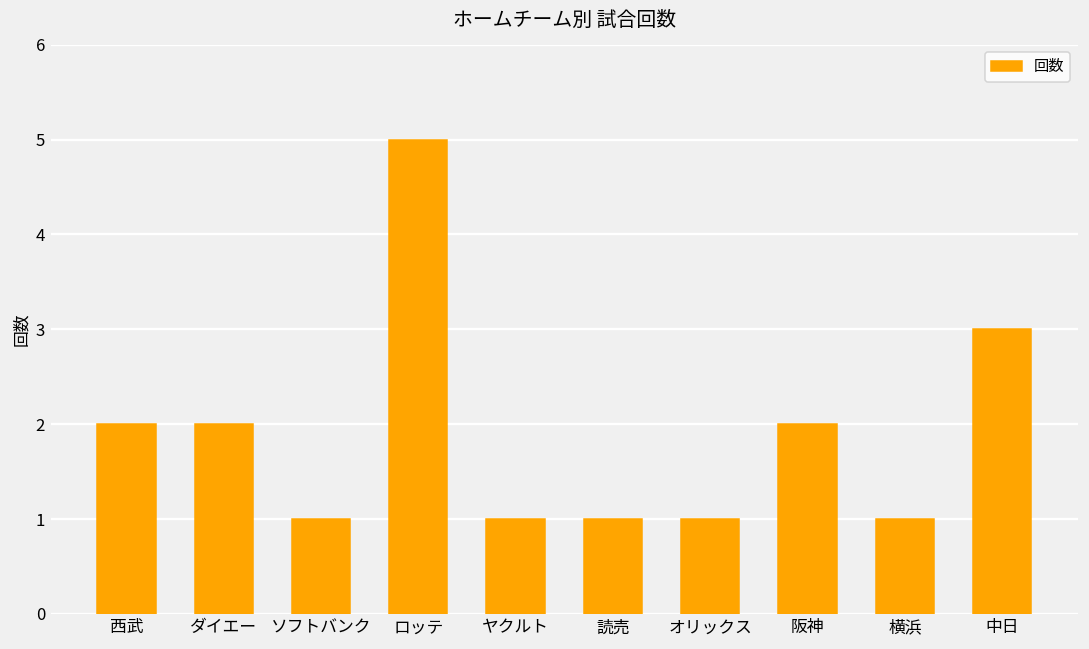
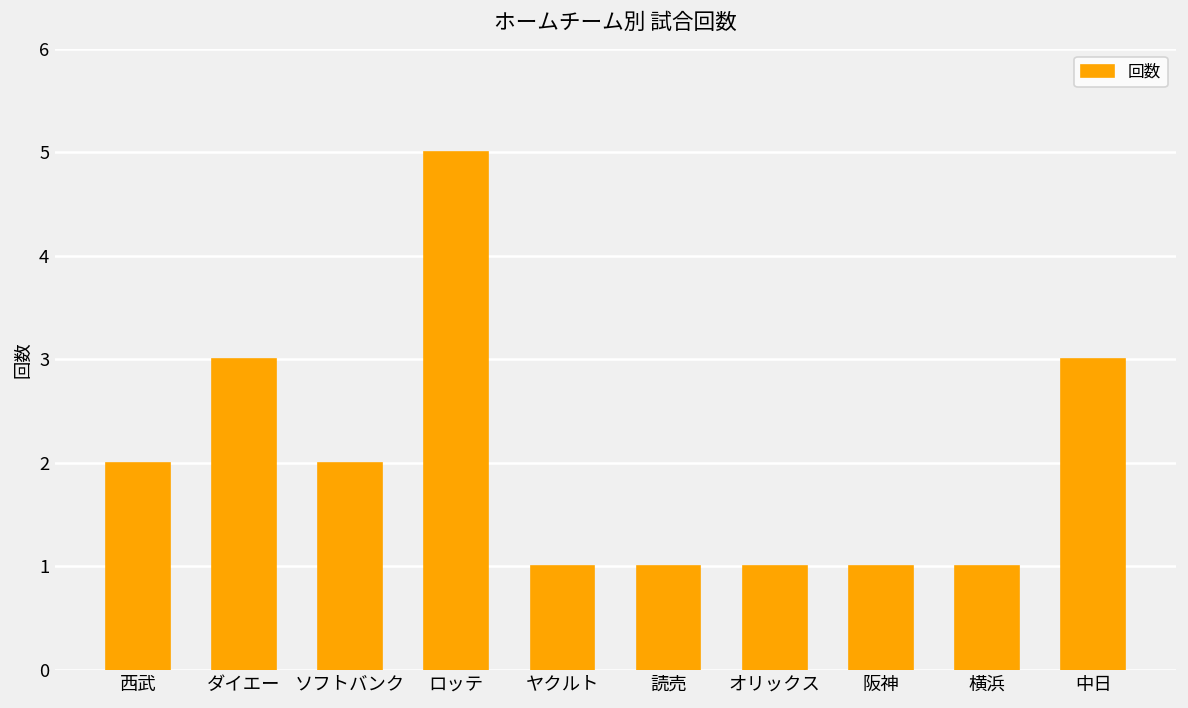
  {
    "西武": 2,
-   "ダイエー": 2,
-   "ソフトバンク": 1,
+   "ダイエー": 3,
+   "ソフトバンク": 2,
    "ロッテ": 5,
    "ヤクルト": 1,
    "読売": 1,
    "オリックス": 1,
-   "阪神": 2,
+   "阪神": 1,
    "横浜": 1,
    "中日": 3
  }
